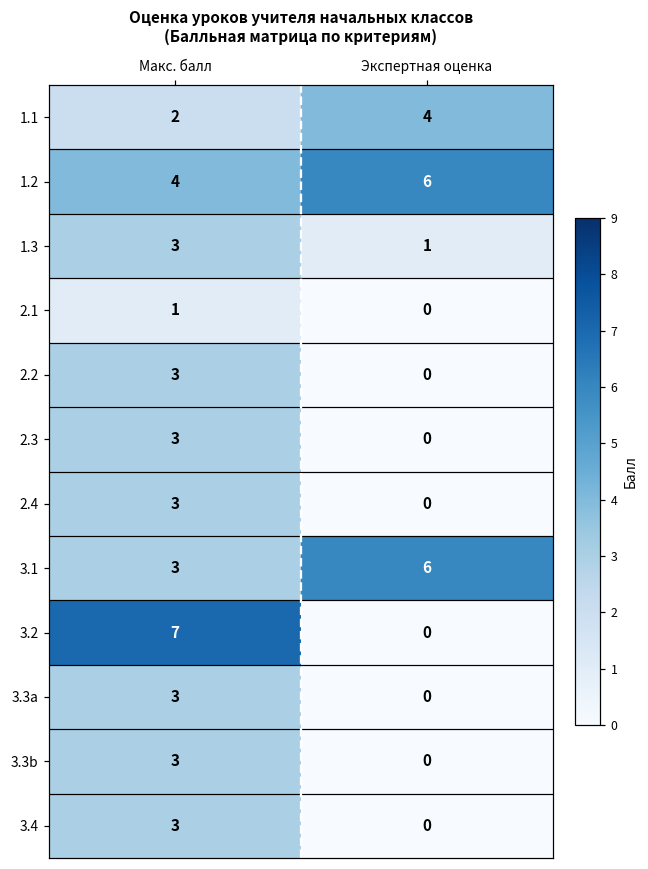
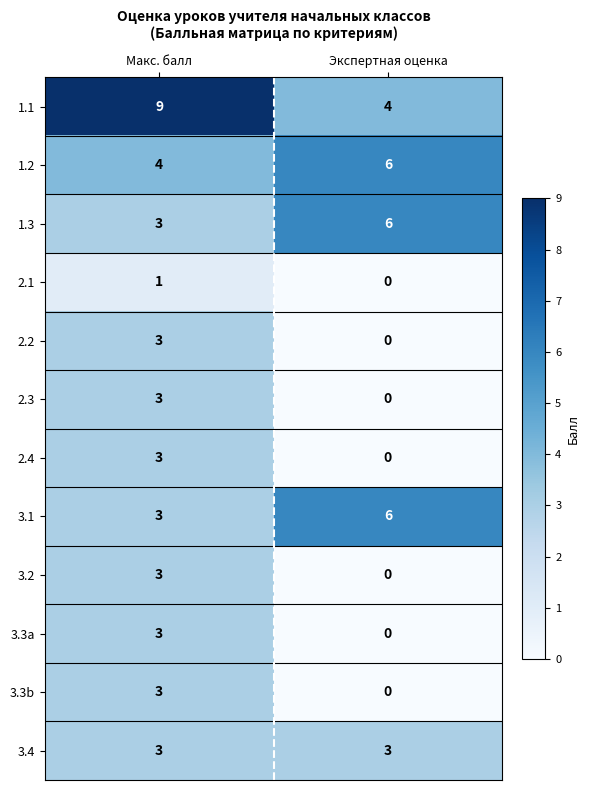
  {
    "1.1": {
-     "Макс. балл": 2,
+     "Макс. балл": 9,
      "Экспертная оценка": 4
    },
    "1.2": {
      "Макс. балл": 4,
      "Экспертная оценка": 6
    },
    "1.3": {
      "Макс. балл": 3,
-     "Экспертная оценка": 1
+     "Экспертная оценка": 6
    },
    "2.1": {
      "Макс. балл": 1,
      "Экспертная оценка": 0
    },
    "2.2": {
      "Макс. балл": 3,
      "Экспертная оценка": 0
    },
    "2.3": {
      "Макс. балл": 3,
      "Экспертная оценка": 0
    },
    "2.4": {
      "Макс. балл": 3,
      "Экспертная оценка": 0
    },
    "3.1": {
      "Макс. балл": 3,
      "Экспертная оценка": 6
    },
    "3.2": {
-     "Макс. балл": 7,
+     "Макс. балл": 3,
      "Экспертная оценка": 0
    },
    "3.3a": {
      "Макс. балл": 3,
      "Экспертная оценка": 0
    },
    "3.3b": {
      "Макс. балл": 3,
      "Экспертная оценка": 0
    },
    "3.4": {
      "Макс. балл": 3,
-     "Экспертная оценка": 0
+     "Экспертная оценка": 3
    }
  }
